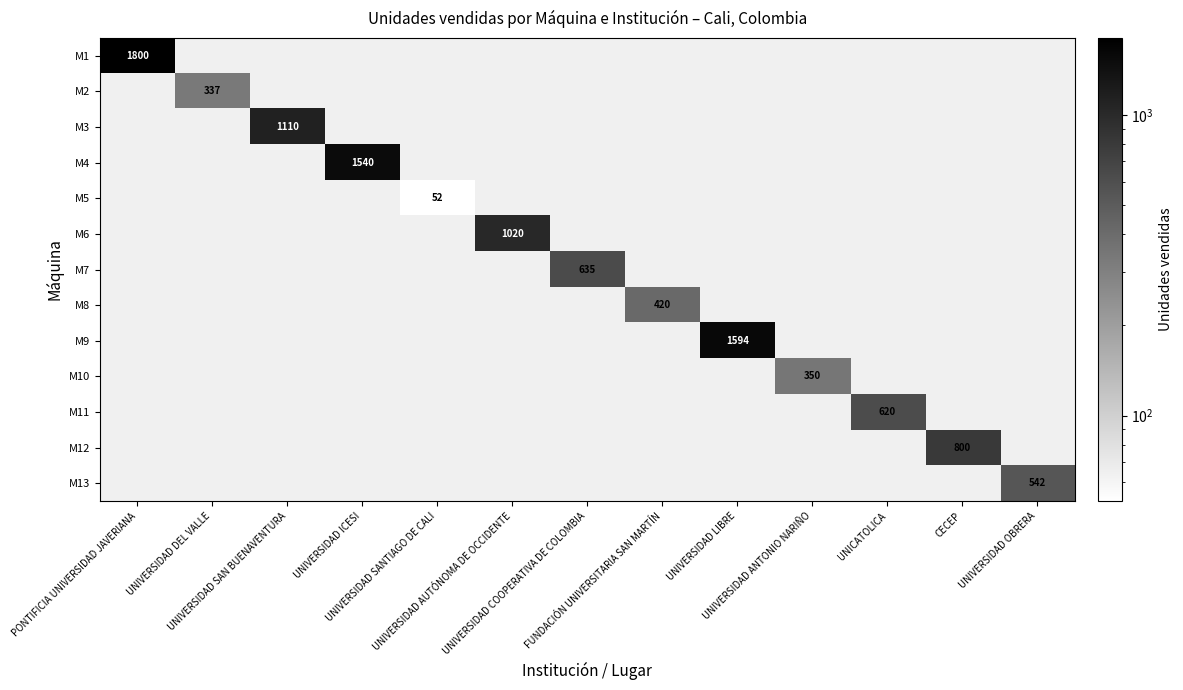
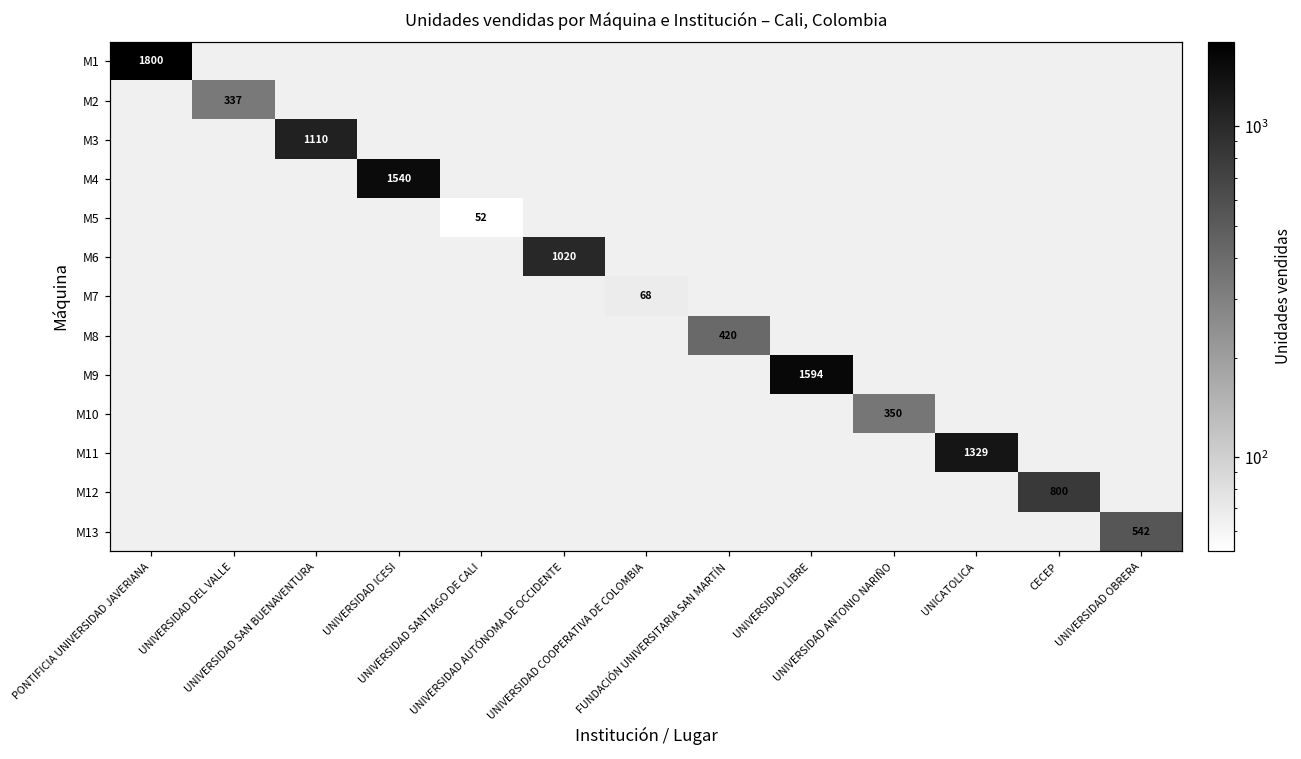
  {
    "M1": {
      "PONTIFICIA UNIVERSIDAD JAVERIANA": 1800
    },
    "M2": {
      "UNIVERSIDAD DEL VALLE": 337
    },
    "M3": {
      "UNIVERSIDAD SAN BUENAVENTURA": 1110
    },
    "M4": {
      "UNIVERSIDAD ICESI": 1540
    },
    "M5": {
      "UNIVERSIDAD SANTIAGO DE CALI": 52
    },
    "M6": {
      "UNIVERSIDAD AUTÓNOMA DE OCCIDENTE": 1020
    },
    "M7": {
-     "UNIVERSIDAD COOPERATIVA DE COLOMBIA": 635
+     "UNIVERSIDAD COOPERATIVA DE COLOMBIA": 68
    },
    "M8": {
      "FUNDACIÓN UNIVERSITARIA SAN MARTÍN": 420
    },
    "M9": {
      "UNIVERSIDAD LIBRE": 1594
    },
    "M10": {
      "UNIVERSIDAD ANTONIO NARIÑO": 350
    },
    "M11": {
-     "UNICATOLICA": 620
+     "UNICATOLICA": 1329
    },
    "M12": {
      "CECEP": 800
    },
    "M13": {
      "UNIVERSIDAD OBRERA": 542
    }
  }
